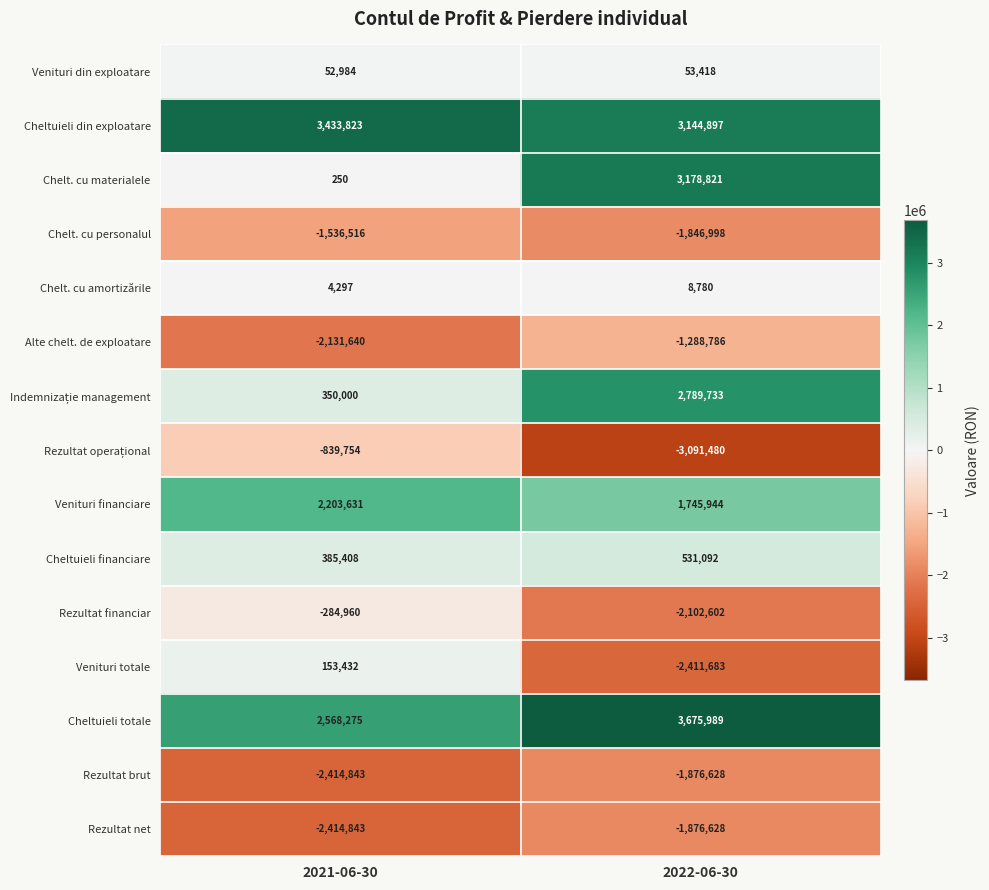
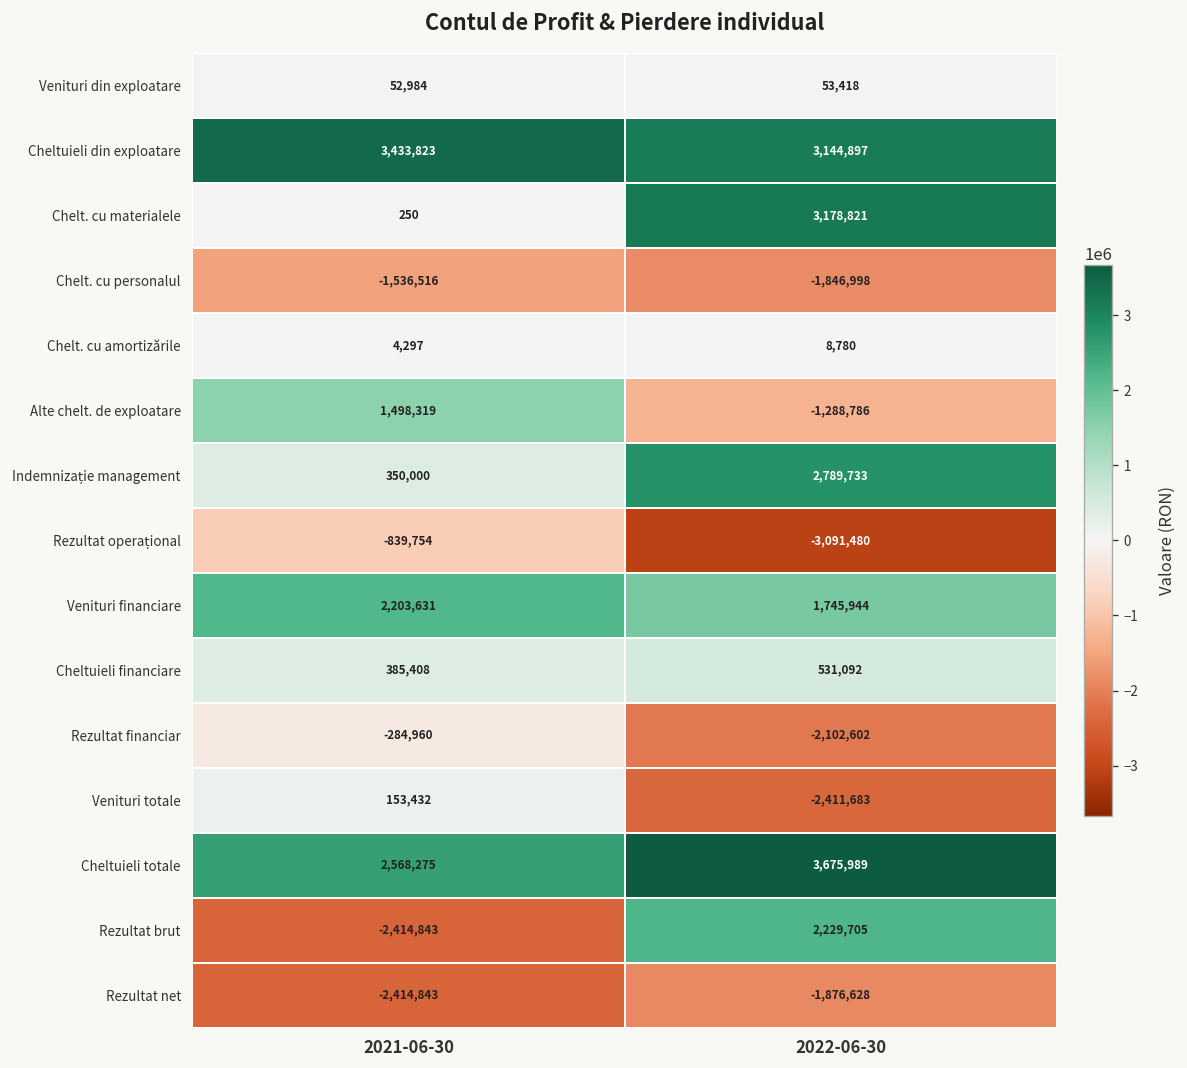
  {
    "Venituri din exploatare": {
      "2021-06-30": "52,984",
      "2022-06-30": "53,418"
    },
    "Cheltuieli din exploatare": {
      "2021-06-30": "3,433,823",
      "2022-06-30": "3,144,897"
    },
    "Chelt. cu materialele": {
      "2021-06-30": "250",
      "2022-06-30": "3,178,821"
    },
    "Chelt. cu personalul": {
      "2021-06-30": "-1,536,516",
      "2022-06-30": "-1,846,998"
    },
    "Chelt. cu amortizările": {
      "2021-06-30": "4,297",
      "2022-06-30": "8,780"
    },
    "Alte chelt. de exploatare": {
-     "2021-06-30": "-2,131,640",
+     "2021-06-30": "1,498,319",
      "2022-06-30": "-1,288,786"
    },
    "Indemnizație management": {
      "2021-06-30": "350,000",
      "2022-06-30": "2,789,733"
    },
    "Rezultat operațional": {
      "2021-06-30": "-839,754",
      "2022-06-30": "-3,091,480"
    },
    "Venituri financiare": {
      "2021-06-30": "2,203,631",
      "2022-06-30": "1,745,944"
    },
    "Cheltuieli financiare": {
      "2021-06-30": "385,408",
      "2022-06-30": "531,092"
    },
    "Rezultat financiar": {
      "2021-06-30": "-284,960",
      "2022-06-30": "-2,102,602"
    },
    "Venituri totale": {
      "2021-06-30": "153,432",
      "2022-06-30": "-2,411,683"
    },
    "Cheltuieli totale": {
      "2021-06-30": "2,568,275",
      "2022-06-30": "3,675,989"
    },
    "Rezultat brut": {
      "2021-06-30": "-2,414,843",
-     "2022-06-30": "-1,876,628"
+     "2022-06-30": "2,229,705"
    },
    "Rezultat net": {
      "2021-06-30": "-2,414,843",
      "2022-06-30": "-1,876,628"
    }
  }
